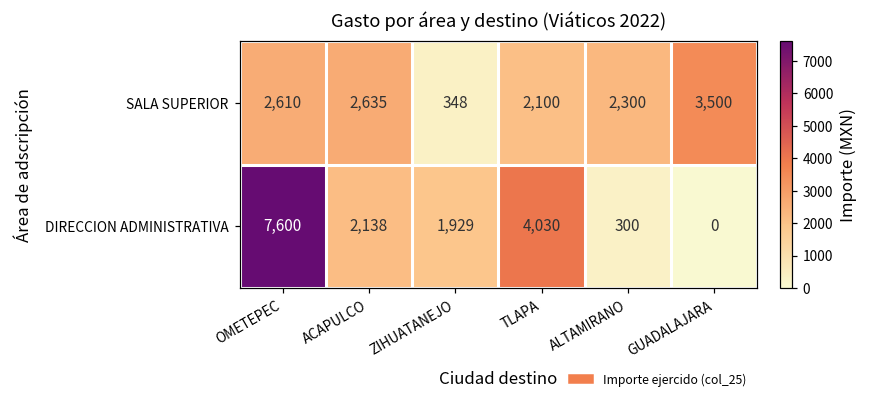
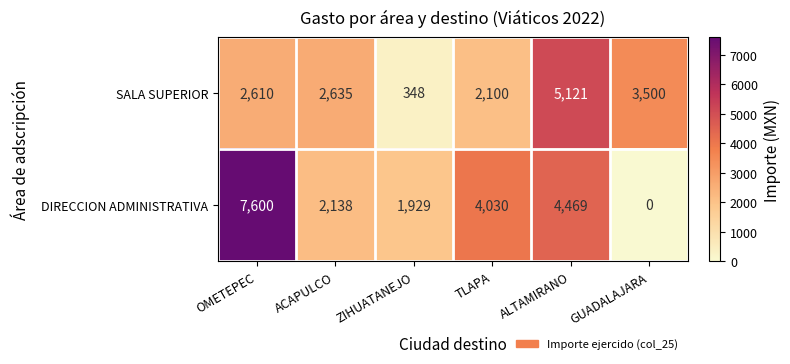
  {
    "SALA SUPERIOR": {
      "OMETEPEC": "2,610",
      "ACAPULCO": "2,635",
      "ZIHUATANEJO": "348",
      "TLAPA": "2,100",
-     "ALTAMIRANO": "2,300",
+     "ALTAMIRANO": "5,121",
      "GUADALAJARA": "3,500"
    },
    "DIRECCION ADMINISTRATIVA": {
      "OMETEPEC": "7,600",
      "ACAPULCO": "2,138",
      "ZIHUATANEJO": "1,929",
      "TLAPA": "4,030",
-     "ALTAMIRANO": "300",
+     "ALTAMIRANO": "4,469",
      "GUADALAJARA": "0"
    }
  }
